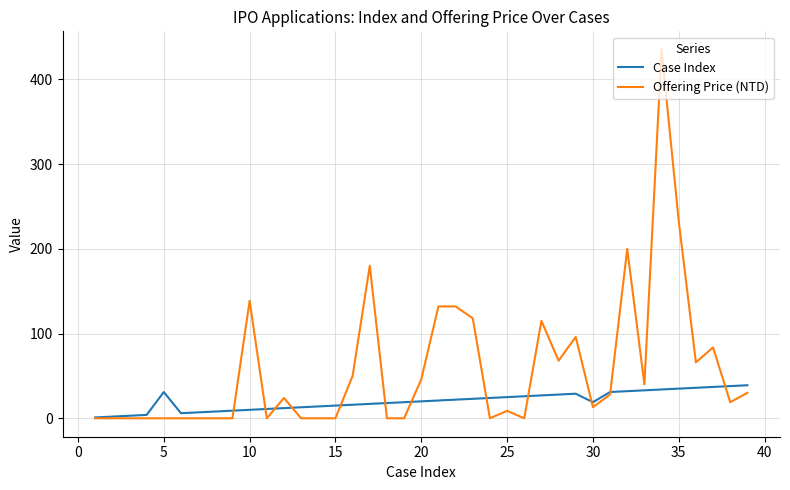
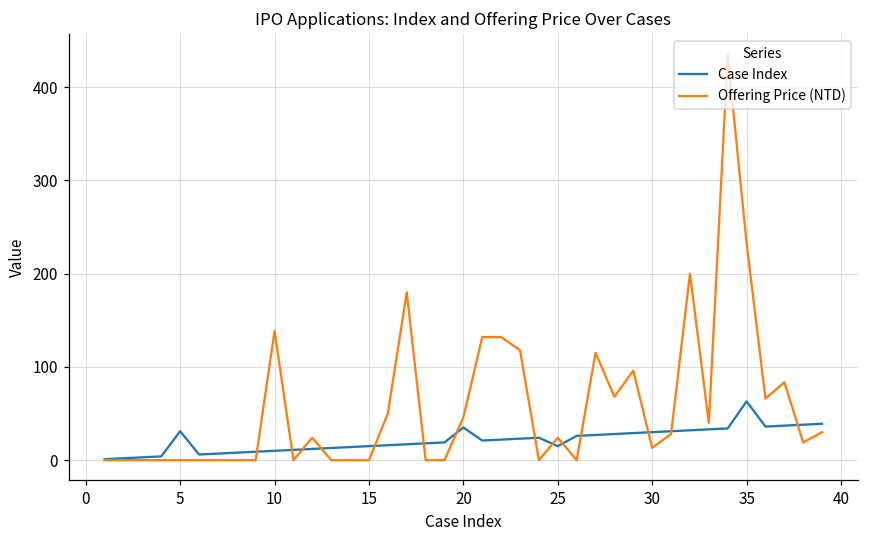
  {
    "Case Index": {
      "5": 30,
      "10": 10,
      "15": 20,
-     "20": 20,
-     "25": 30,
-     "30": 20,
-     "35": 40
+     "20": 40,
+     "25": 20,
+     "30": 30,
+     "35": 60
    },
    "Offering Price (NTD)": {
      "5": 0,
      "10": 140,
      "15": 0,
      "20": 50,
-     "25": 10,
+     "25": 20,
      "30": 10,
      "35": 230
    }
  }
